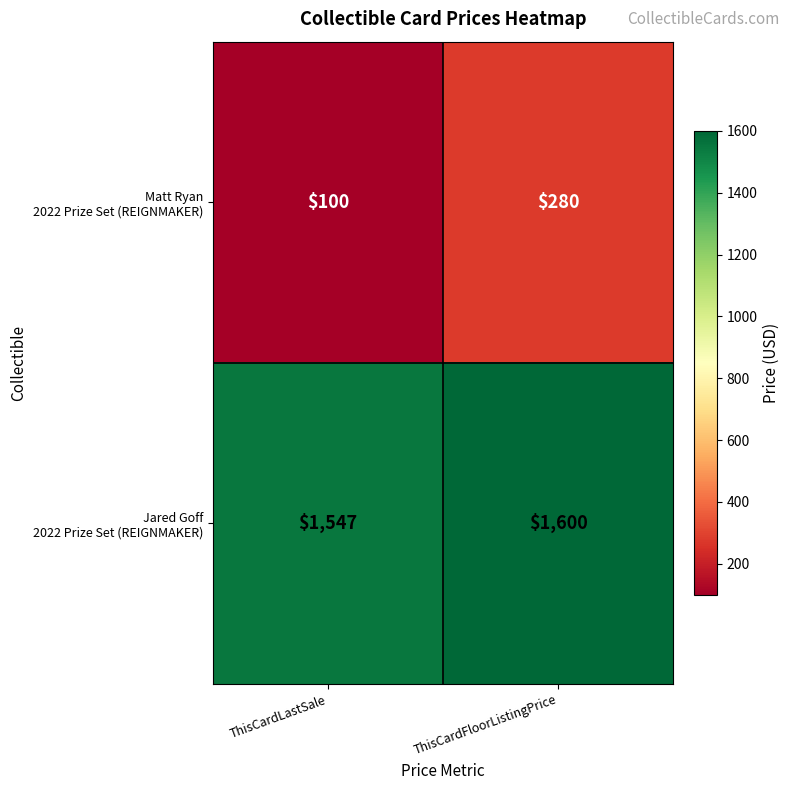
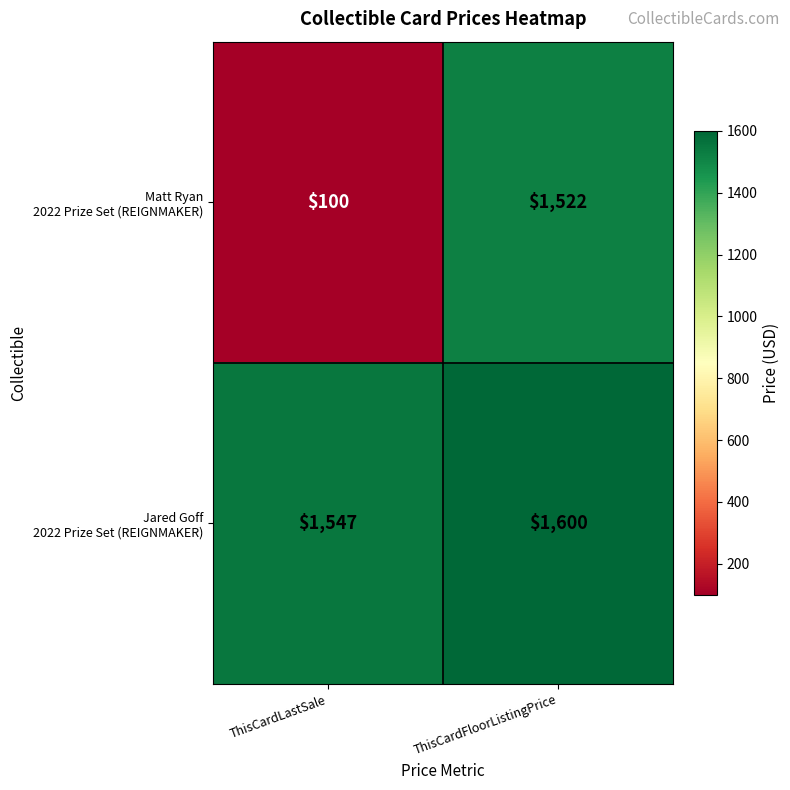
  {
    "Matt Ryan 2022 Prize Set (REIGNMAKER)": {
      "ThisCardLastSale": "$100",
-     "ThisCardFloorListingPrice": "$280"
+     "ThisCardFloorListingPrice": "$1,522"
    },
    "Jared Goff 2022 Prize Set (REIGNMAKER)": {
      "ThisCardLastSale": "$1,547",
      "ThisCardFloorListingPrice": "$1,600"
    }
  }
